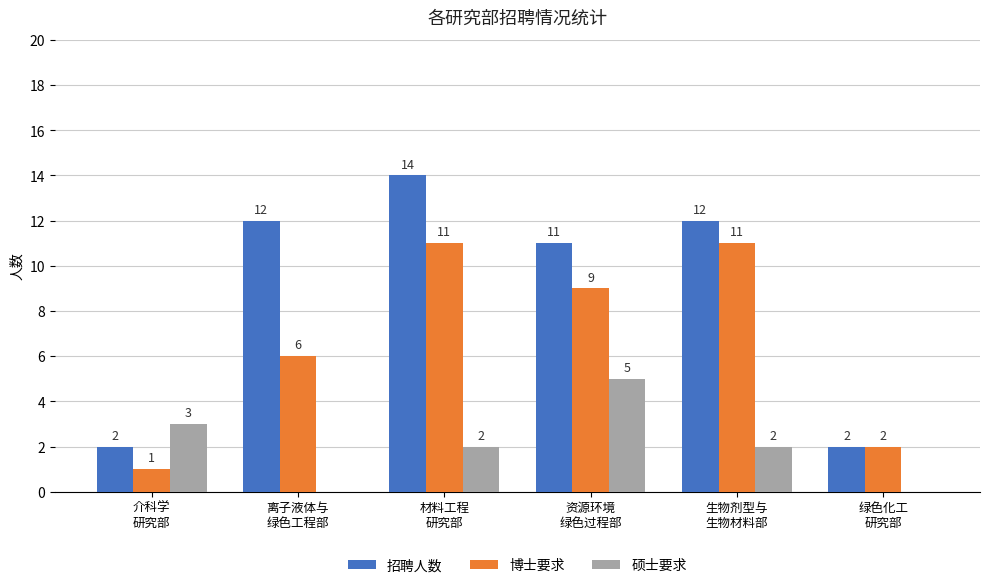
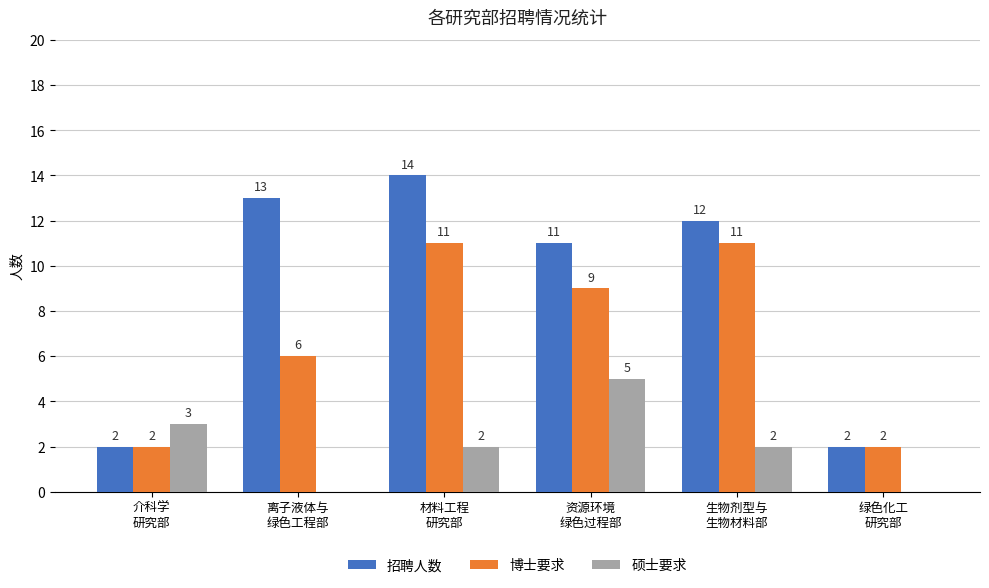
  {
    "招聘人数": {
      "介科学 研究部": 2,
-     "离子液体与 绿色工程部": 12,
+     "离子液体与 绿色工程部": 13,
      "材料工程 研究部": 14,
      "资源环境 绿色过程部": 11,
      "生物剂型与 生物材料部": 12,
      "绿色化工 研究部": 2
    },
    "博士要求": {
-     "介科学 研究部": 1,
+     "介科学 研究部": 2,
      "离子液体与 绿色工程部": 6,
      "材料工程 研究部": 11,
      "资源环境 绿色过程部": 9,
      "生物剂型与 生物材料部": 11,
      "绿色化工 研究部": 2
    },
    "硕士要求": {
      "介科学 研究部": 3,
      "材料工程 研究部": 2,
      "资源环境 绿色过程部": 5,
      "生物剂型与 生物材料部": 2
    }
  }
